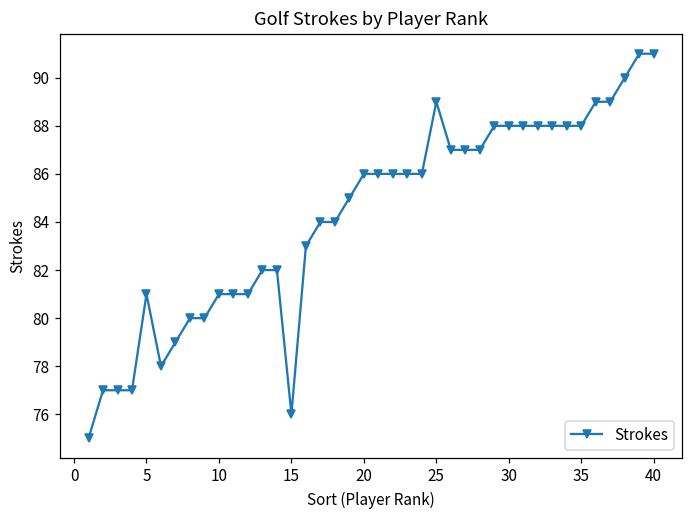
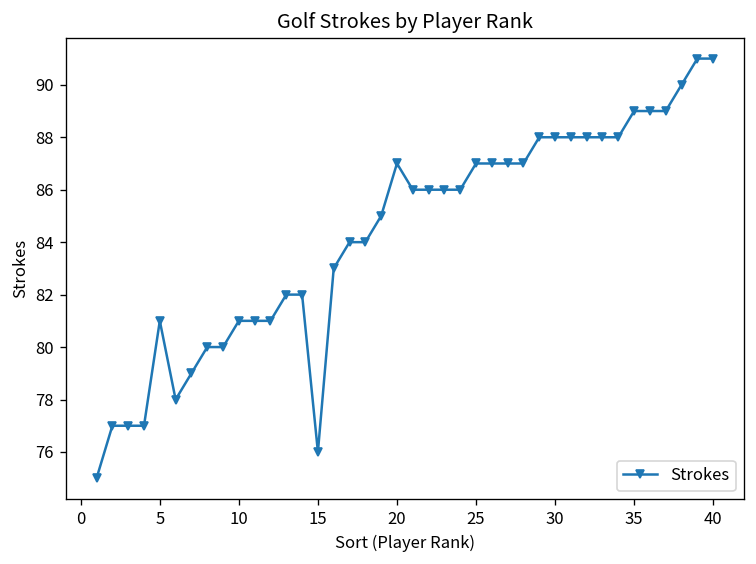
  {
    "5": 81,
    "10": 81,
    "15": 76,
-   "20": 86,
-   "25": 89,
+   "20": 87,
+   "25": 87,
    "30": 88,
-   "35": 88,
+   "35": 89,
    "40": 91
  }
